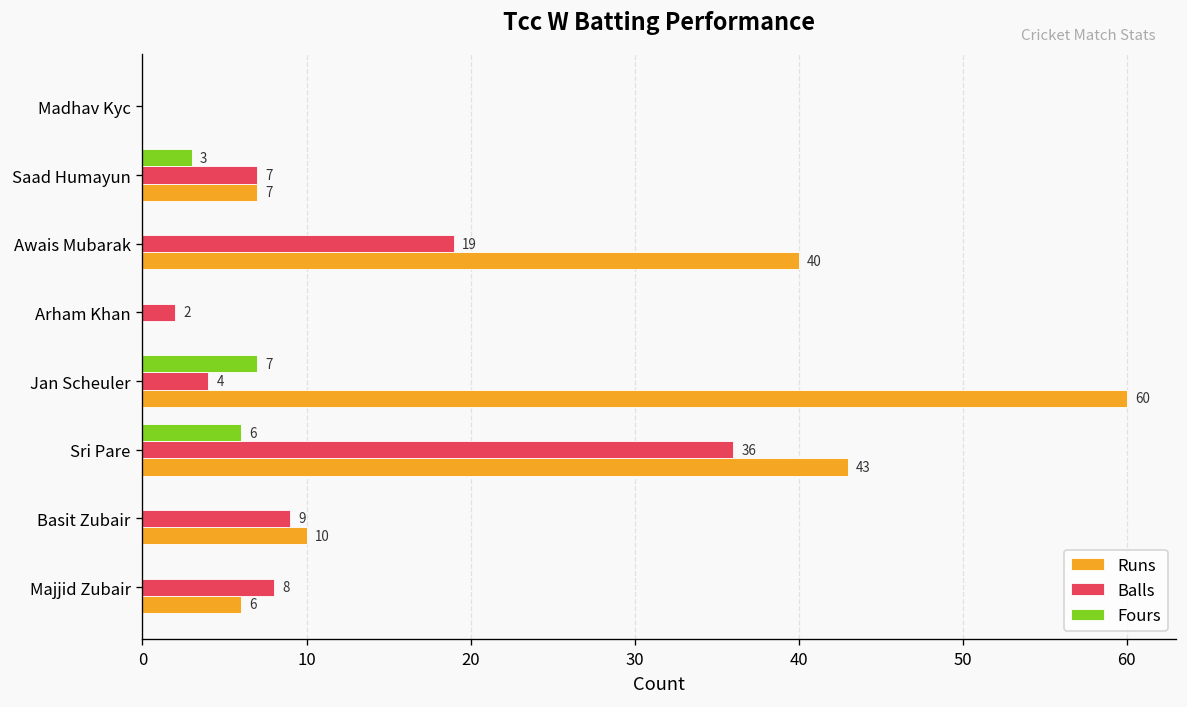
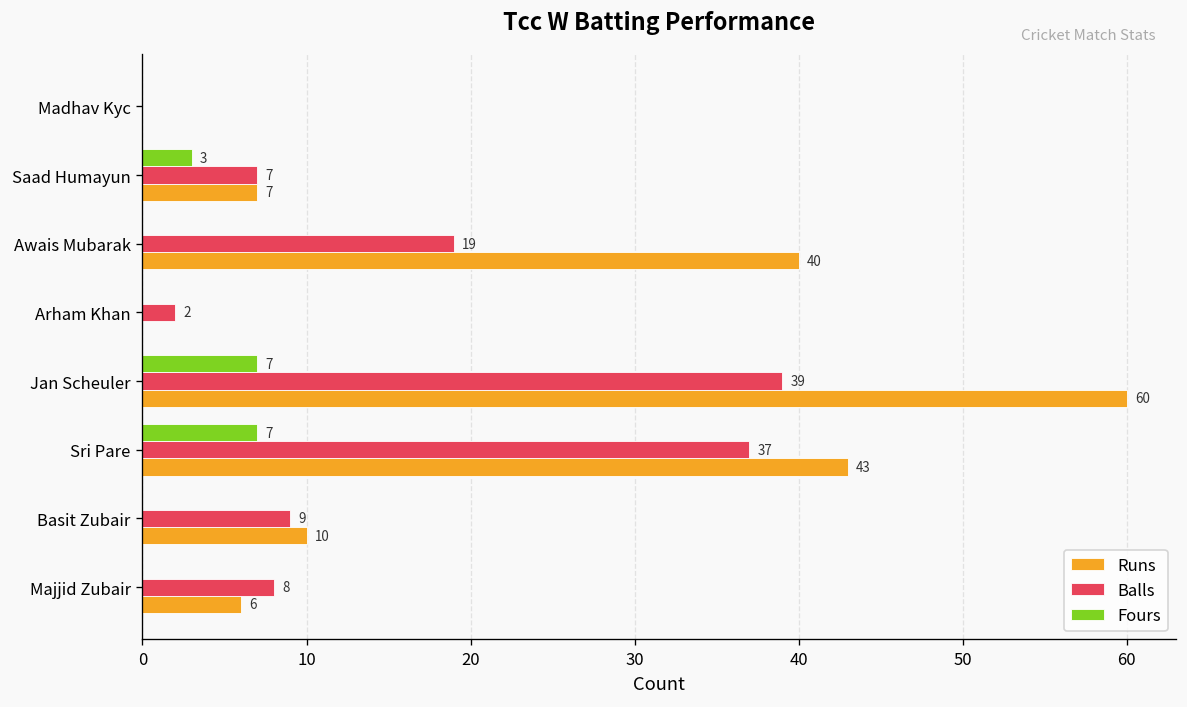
  {
    "Runs": {
      "Saad Humayun": 7,
      "Awais Mubarak": 40,
      "Jan Scheuler": 60,
      "Sri Pare": 43,
      "Basit Zubair": 10,
      "Majjid Zubair": 6
    },
    "Balls": {
      "Saad Humayun": 7,
      "Awais Mubarak": 19,
      "Arham Khan": 2,
-     "Jan Scheuler": 4,
-     "Sri Pare": 36,
+     "Jan Scheuler": 39,
+     "Sri Pare": 37,
      "Basit Zubair": 9,
      "Majjid Zubair": 8
    },
    "Fours": {
      "Saad Humayun": 3,
      "Jan Scheuler": 7,
-     "Sri Pare": 6
+     "Sri Pare": 7
    }
  }
